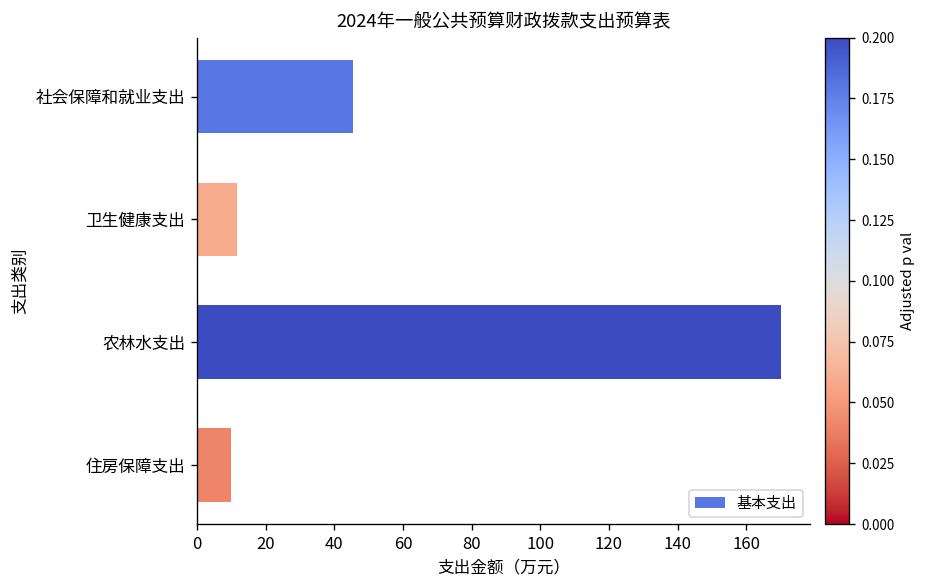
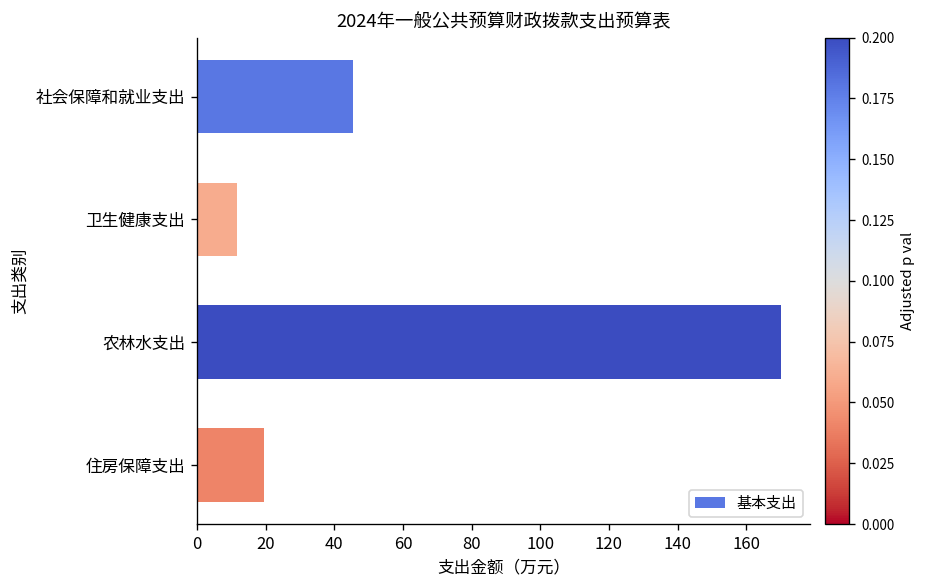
  {
    "社会保障和就业支出": 46,
    "卫生健康支出": 12,
    "农林水支出": 170,
-   "住房保障支出": 10
+   "住房保障支出": 20
  }
